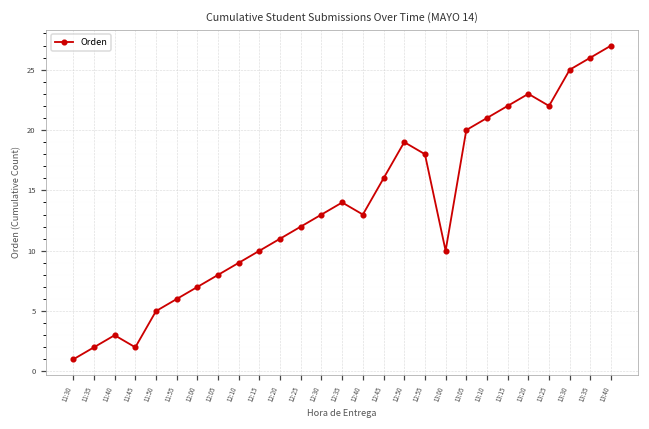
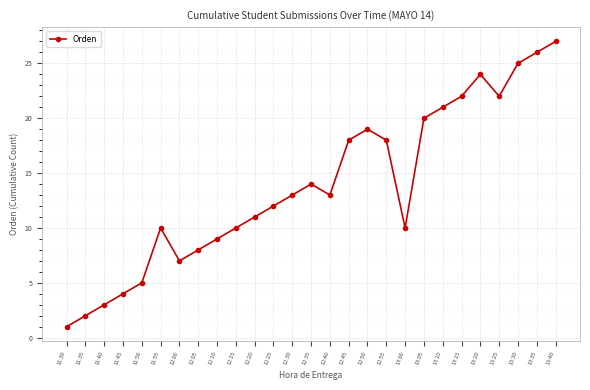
  {
    "11:30": 1,
    "11:35": 2,
    "11:40": 3,
-   "11:45": 2,
+   "11:45": 4,
    "11:50": 5,
-   "11:55": 6,
+   "11:55": 10,
    "12:00": 7,
    "12:05": 8,
    "12:10": 9,
    "12:15": 10,
    "12:20": 11,
    "12:25": 12,
    "12:30": 13,
    "12:35": 14,
    "12:40": 13,
-   "12:45": 16,
+   "12:45": 18,
    "12:50": 19,
    "12:55": 18,
    "13:00": 10,
    "13:05": 20,
    "13:10": 21,
    "13:15": 22,
-   "13:20": 23,
+   "13:20": 24,
    "13:25": 22,
    "13:30": 25,
    "13:35": 26,
    "13:40": 27
  }
